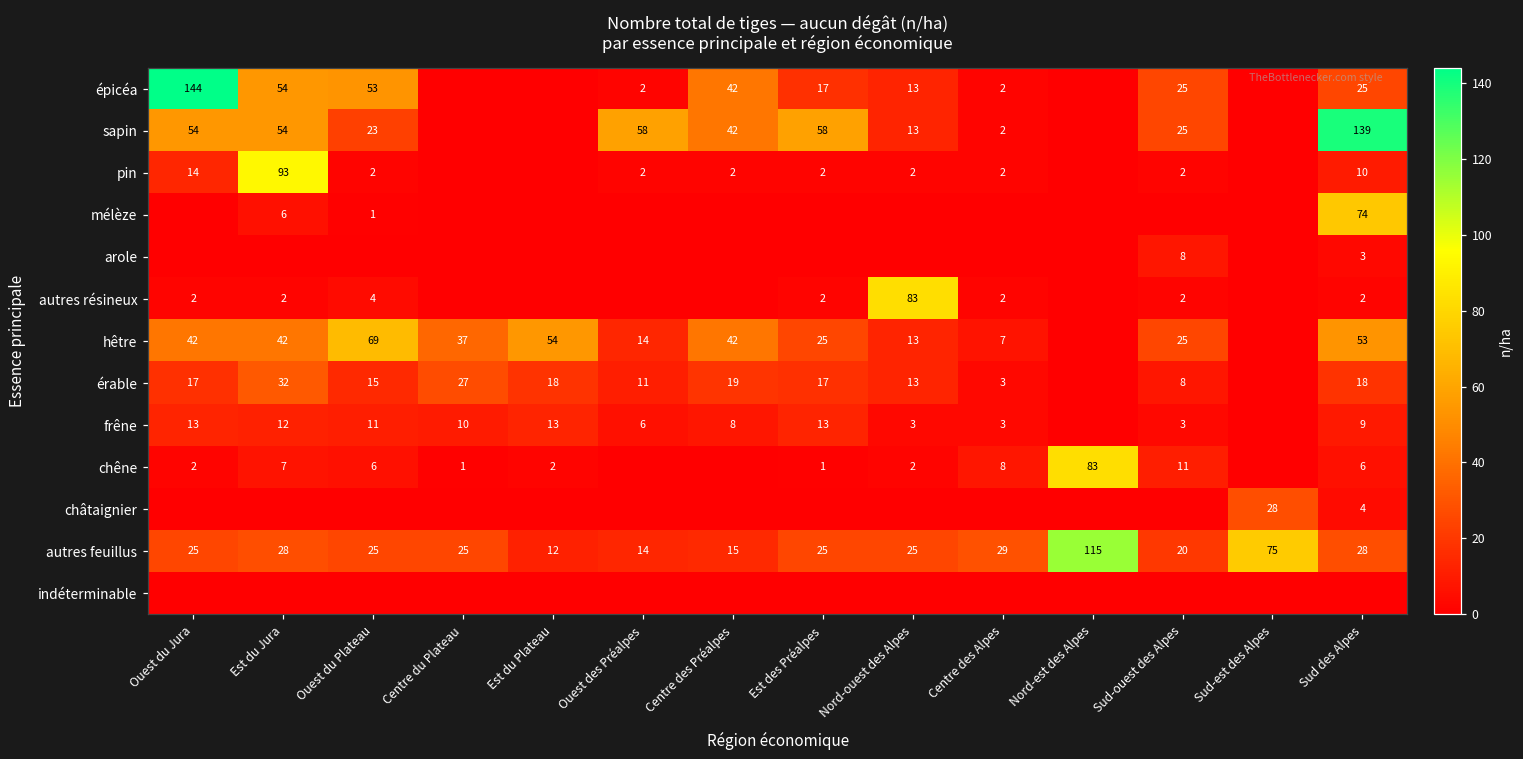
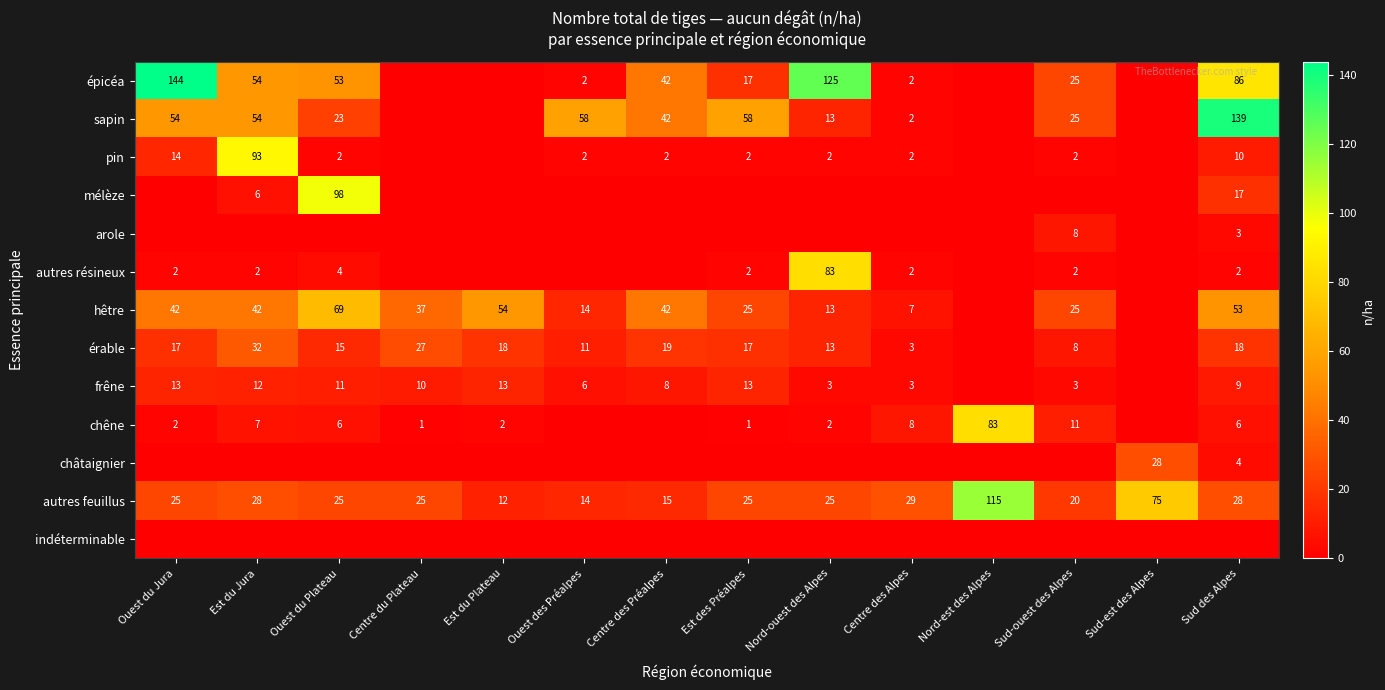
  {
    "épicéa": {
      "Ouest du Jura": 144,
      "Est du Jura": 54,
      "Ouest du Plateau": 53,
      "Ouest des Préalpes": 2,
      "Centre des Préalpes": 42,
      "Est des Préalpes": 17,
-     "Nord-ouest des Alpes": 13,
+     "Nord-ouest des Alpes": 125,
      "Centre des Alpes": 2,
      "Sud-ouest des Alpes": 25,
-     "Sud des Alpes": 25
+     "Sud des Alpes": 86
    },
    "sapin": {
      "Ouest du Jura": 54,
      "Est du Jura": 54,
      "Ouest du Plateau": 23,
      "Ouest des Préalpes": 58,
      "Centre des Préalpes": 42,
      "Est des Préalpes": 58,
      "Nord-ouest des Alpes": 13,
      "Centre des Alpes": 2,
      "Sud-ouest des Alpes": 25,
      "Sud des Alpes": 139
    },
    "pin": {
      "Ouest du Jura": 14,
      "Est du Jura": 93,
      "Ouest du Plateau": 2,
      "Ouest des Préalpes": 2,
      "Centre des Préalpes": 2,
      "Est des Préalpes": 2,
      "Nord-ouest des Alpes": 2,
      "Centre des Alpes": 2,
      "Sud-ouest des Alpes": 2,
      "Sud des Alpes": 10
    },
    "mélèze": {
      "Est du Jura": 6,
-     "Ouest du Plateau": 1,
-     "Sud des Alpes": 74
+     "Ouest du Plateau": 98,
+     "Sud des Alpes": 17
    },
    "arole": {
      "Sud-ouest des Alpes": 8,
      "Sud des Alpes": 3
    },
    "autres résineux": {
      "Ouest du Jura": 2,
      "Est du Jura": 2,
      "Ouest du Plateau": 4,
      "Est des Préalpes": 2,
      "Nord-ouest des Alpes": 83,
      "Centre des Alpes": 2,
      "Sud-ouest des Alpes": 2,
      "Sud des Alpes": 2
    },
    "hêtre": {
      "Ouest du Jura": 42,
      "Est du Jura": 42,
      "Ouest du Plateau": 69,
      "Centre du Plateau": 37,
      "Est du Plateau": 54,
      "Ouest des Préalpes": 14,
      "Centre des Préalpes": 42,
      "Est des Préalpes": 25,
      "Nord-ouest des Alpes": 13,
      "Centre des Alpes": 7,
      "Sud-ouest des Alpes": 25,
      "Sud des Alpes": 53
    },
    "érable": {
      "Ouest du Jura": 17,
      "Est du Jura": 32,
      "Ouest du Plateau": 15,
      "Centre du Plateau": 27,
      "Est du Plateau": 18,
      "Ouest des Préalpes": 11,
      "Centre des Préalpes": 19,
      "Est des Préalpes": 17,
      "Nord-ouest des Alpes": 13,
      "Centre des Alpes": 3,
      "Sud-ouest des Alpes": 8,
      "Sud des Alpes": 18
    },
    "frêne": {
      "Ouest du Jura": 13,
      "Est du Jura": 12,
      "Ouest du Plateau": 11,
      "Centre du Plateau": 10,
      "Est du Plateau": 13,
      "Ouest des Préalpes": 6,
      "Centre des Préalpes": 8,
      "Est des Préalpes": 13,
      "Nord-ouest des Alpes": 3,
      "Centre des Alpes": 3,
      "Sud-ouest des Alpes": 3,
      "Sud des Alpes": 9
    },
    "chêne": {
      "Ouest du Jura": 2,
      "Est du Jura": 7,
      "Ouest du Plateau": 6,
      "Centre du Plateau": 1,
      "Est du Plateau": 2,
      "Est des Préalpes": 1,
      "Nord-ouest des Alpes": 2,
      "Centre des Alpes": 8,
      "Nord-est des Alpes": 83,
      "Sud-ouest des Alpes": 11,
      "Sud des Alpes": 6
    },
    "châtaignier": {
      "Sud-est des Alpes": 28,
      "Sud des Alpes": 4
    },
    "autres feuillus": {
      "Ouest du Jura": 25,
      "Est du Jura": 28,
      "Ouest du Plateau": 25,
      "Centre du Plateau": 25,
      "Est du Plateau": 12,
      "Ouest des Préalpes": 14,
      "Centre des Préalpes": 15,
      "Est des Préalpes": 25,
      "Nord-ouest des Alpes": 25,
      "Centre des Alpes": 29,
      "Nord-est des Alpes": 115,
      "Sud-ouest des Alpes": 20,
      "Sud-est des Alpes": 75,
      "Sud des Alpes": 28
    }
  }
